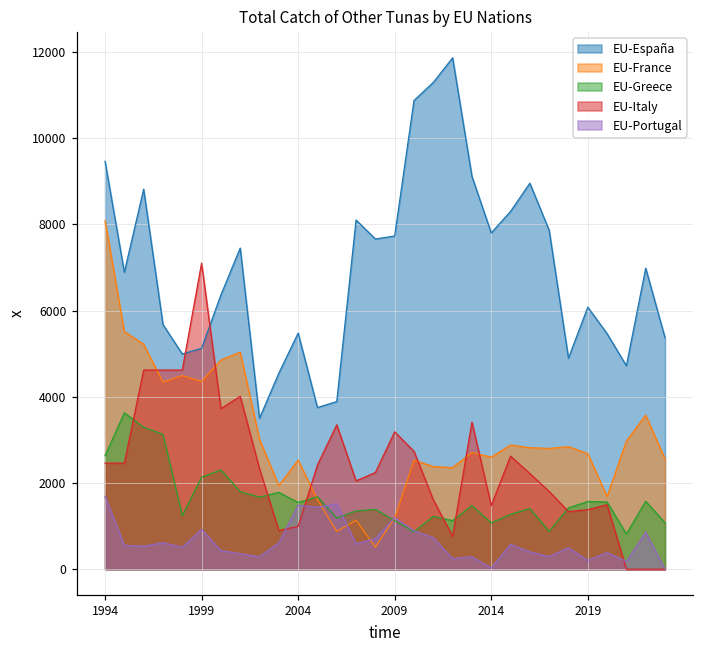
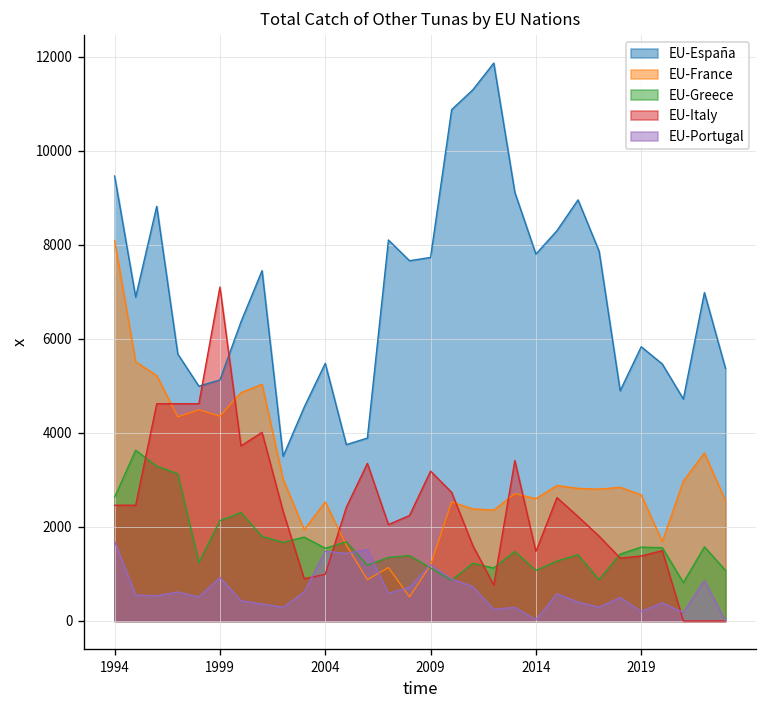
  {
    "EU-España": {
      "1994": 9500,
      "1999": 5100,
      "2004": 5500,
      "2009": 7700,
      "2014": 7800,
-     "2019": 6100
+     "2019": 5800
    },
    "EU-France": {
      "1994": 8100,
      "1999": 4400,
      "2004": 2500,
      "2014": 2600,
      "2019": 2700
    },
    "EU-Greece": {
      "1994": 2600,
      "1999": 2100,
      "2014": 1100,
      "2019": 1600
    },
    "EU-Italy": {
      "1994": 2500,
      "1999": 7100,
      "2004": 1000,
      "2009": 3200,
      "2014": 1500,
      "2019": 1400
    },
    "EU-Portugal": {
      "1994": 1700,
      "1999": 900,
      "2014": 0,
      "2019": 200
    }
  }
